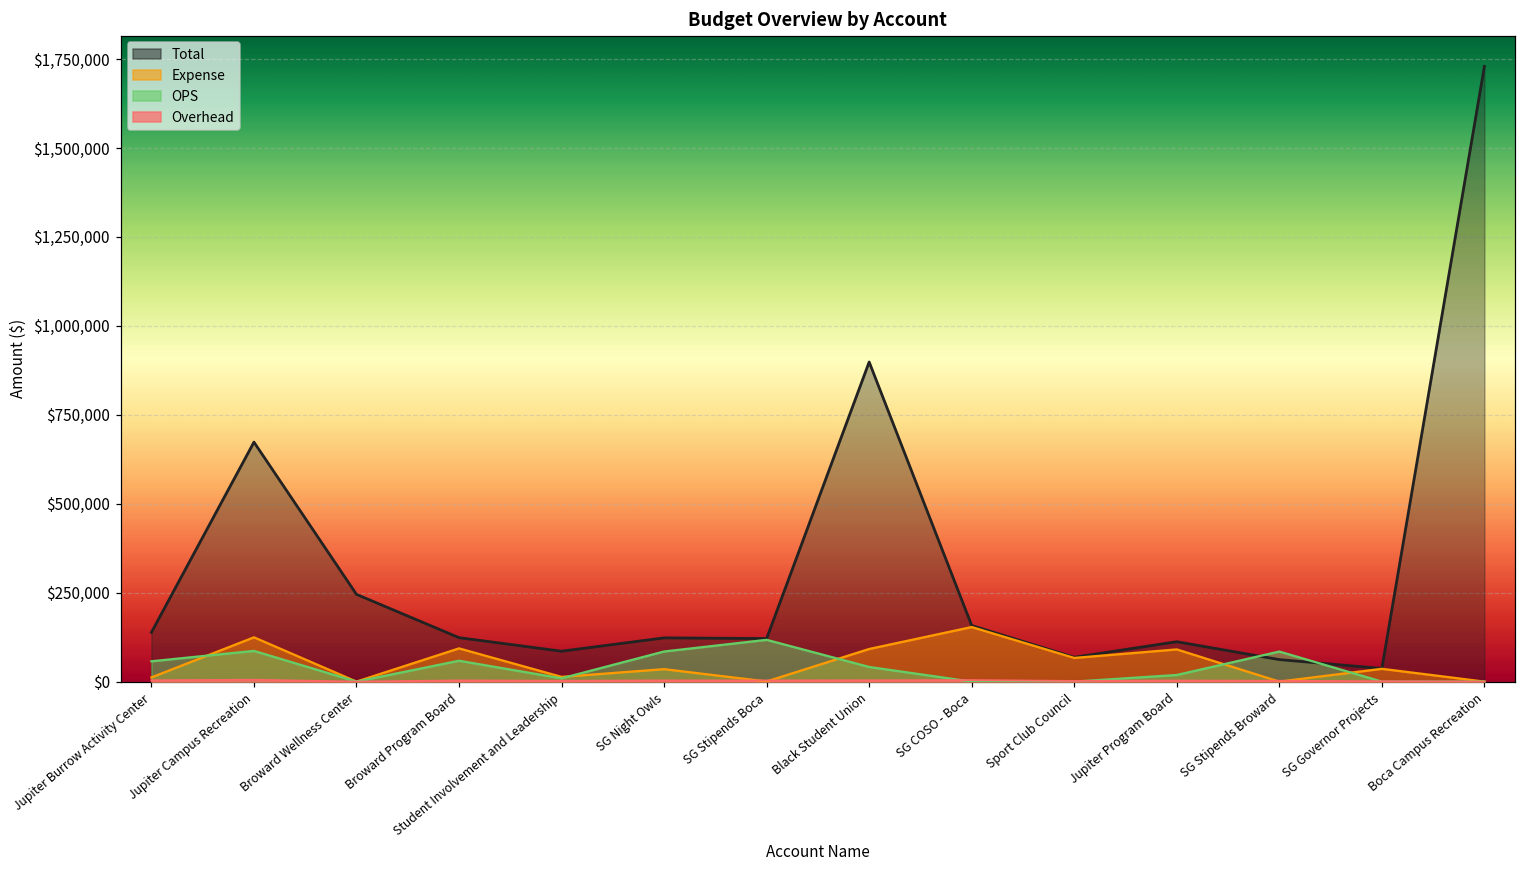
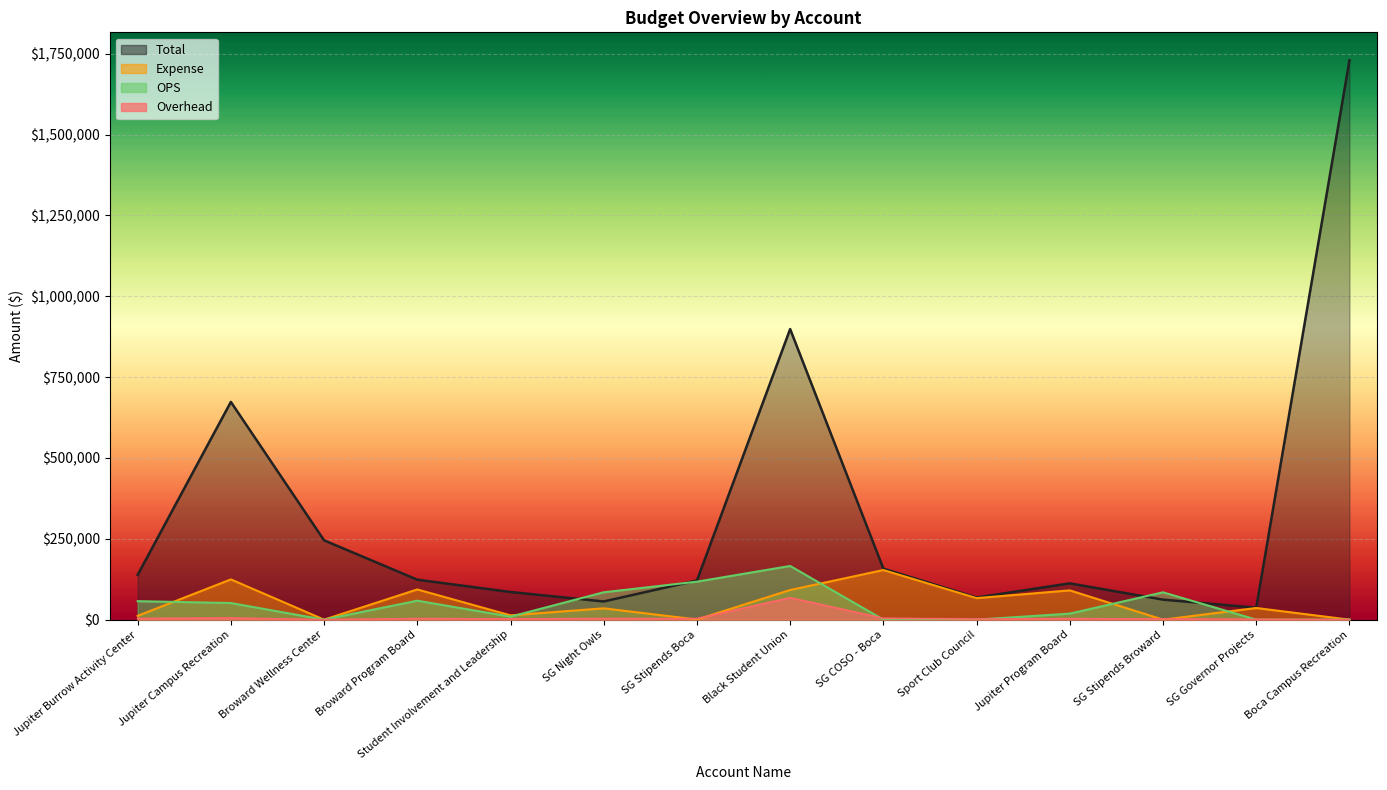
  {
    "Total": {
      "Jupiter Burrow Activity Center": "$140,000",
      "Jupiter Campus Recreation": "$670,000",
      "Broward Wellness Center": "$250,000",
      "Broward Program Board": "$120,000",
      "Student Involvement and Leadership": "$90,000",
-     "SG Night Owls": "$120,000",
+     "SG Night Owls": "$60,000",
      "Black Student Union": "$900,000",
      "Jupiter Program Board": "$110,000",
      "SG Stipends Broward": "$60,000",
      "Boca Campus Recreation": "$1,730,000"
    },
    "Expense": {
      "Jupiter Burrow Activity Center": "$10,000",
      "Jupiter Campus Recreation": "$120,000",
      "Broward Program Board": "$90,000",
      "SG Night Owls": "$40,000",
      "Black Student Union": "$90,000",
      "Jupiter Program Board": "$90,000"
    },
    "OPS": {
      "Jupiter Burrow Activity Center": "$60,000",
-     "Jupiter Campus Recreation": "$90,000",
+     "Jupiter Campus Recreation": "$50,000",
      "Broward Program Board": "$60,000",
      "SG Night Owls": "$80,000",
-     "Black Student Union": "$40,000",
+     "Black Student Union": "$170,000",
      "Jupiter Program Board": "$20,000",
      "SG Stipends Broward": "$80,000"
    },
    "Overhead": {
      "Jupiter Burrow Activity Center": "$0",
      "Jupiter Campus Recreation": "$10,000",
      "Broward Program Board": "$0",
      "SG Night Owls": "$0",
-     "Black Student Union": "$0",
+     "Black Student Union": "$70,000",
      "Jupiter Program Board": "$0"
    }
  }
